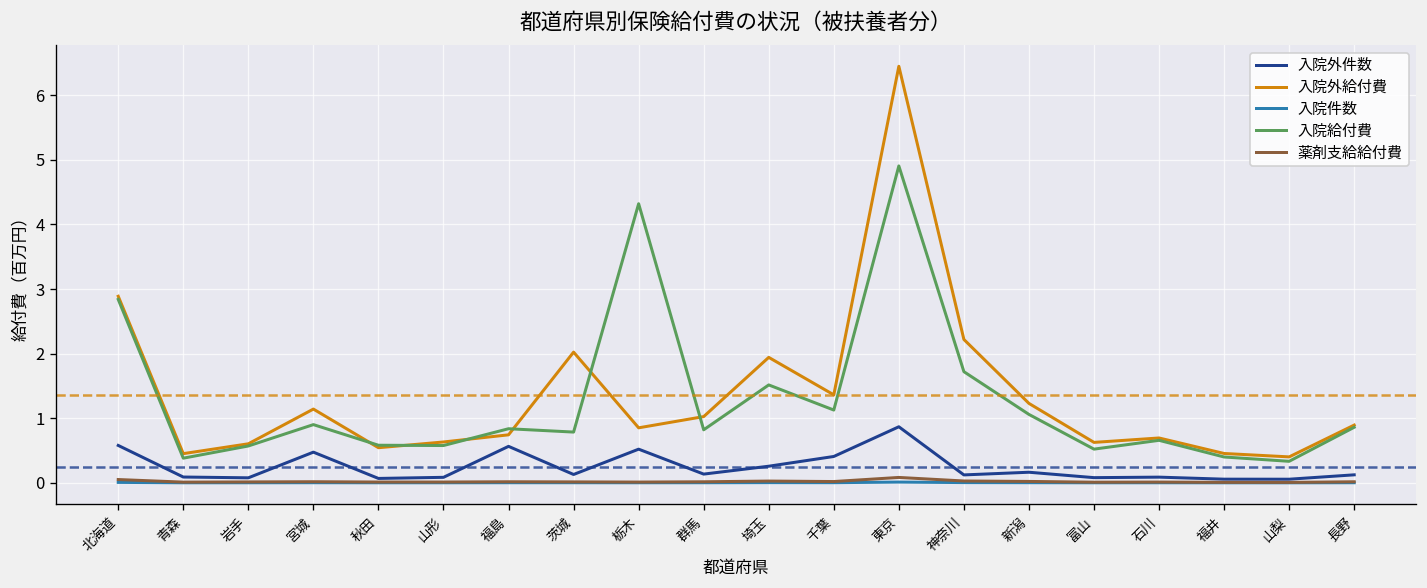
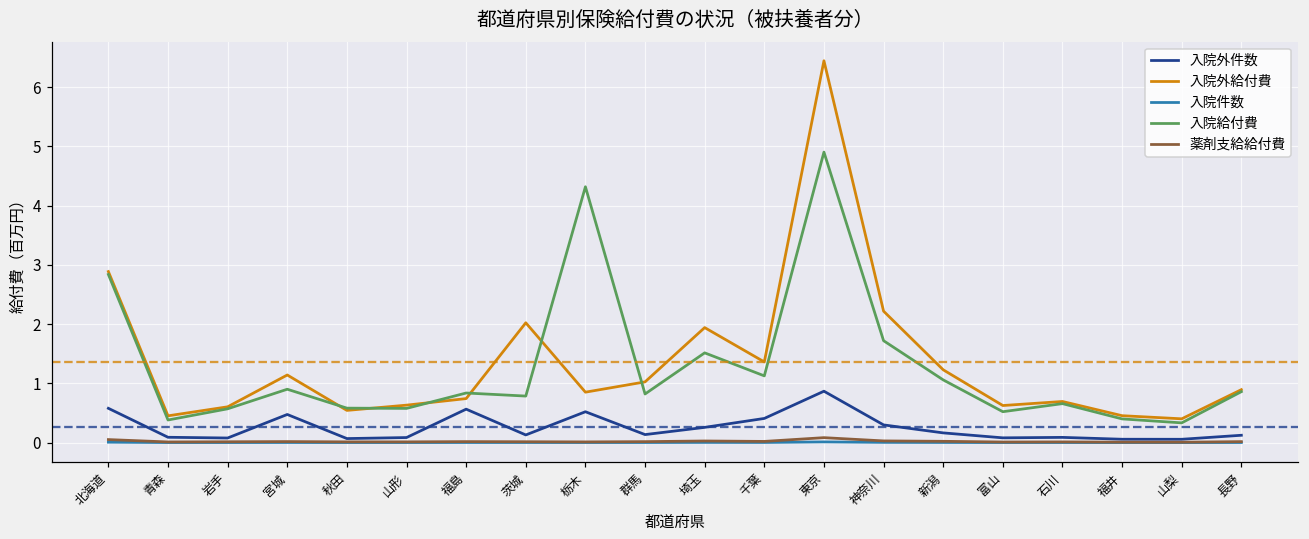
  {
    "入院外件数": {
      "北海道": 0.6,
      "青森": 0.1,
      "岩手": 0.1,
      "宮城": 0.5,
      "秋田": 0.1,
      "山形": 0.1,
      "福島": 0.6,
      "茨城": 0.1,
      "栃木": 0.5,
      "群馬": 0.1,
      "埼玉": 0.3,
      "千葉": 0.4,
      "東京": 0.9,
-     "神奈川": 0.1,
+     "神奈川": 0.3,
      "新潟": 0.2,
      "富山": 0.1,
      "石川": 0.1,
      "福井": 0.1,
      "山梨": 0.1,
      "長野": 0.1
    },
    "入院外給付費": {
      "北海道": 2.9,
      "青森": 0.5,
      "宮城": 1.1,
      "山形": 0.6,
      "福島": 0.7,
      "茨城": 2.0,
      "栃木": 0.9,
      "群馬": 1.0,
      "埼玉": 1.9,
      "千葉": 1.4,
      "東京": 6.4,
      "神奈川": 2.2,
      "新潟": 1.2,
      "富山": 0.6,
      "福井": 0.5,
      "山梨": 0.4
    },
    "入院件数": {
      "東京": 0.0
    },
    "入院給付費": {
      "北海道": 2.8,
      "青森": 0.4,
      "宮城": 0.9,
      "山形": 0.6,
      "福島": 0.8,
      "茨城": 0.8,
      "栃木": 4.3,
      "群馬": 0.8,
      "埼玉": 1.5,
      "千葉": 1.1,
      "東京": 4.9,
      "神奈川": 1.7,
      "新潟": 1.1,
      "富山": 0.5,
      "福井": 0.4,
      "山梨": 0.3
    },
    "薬剤支給給付費": {
      "東京": 0.1
    }
  }
